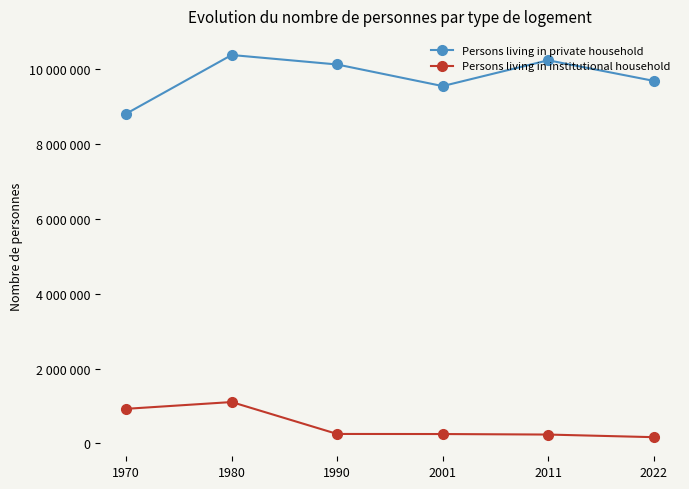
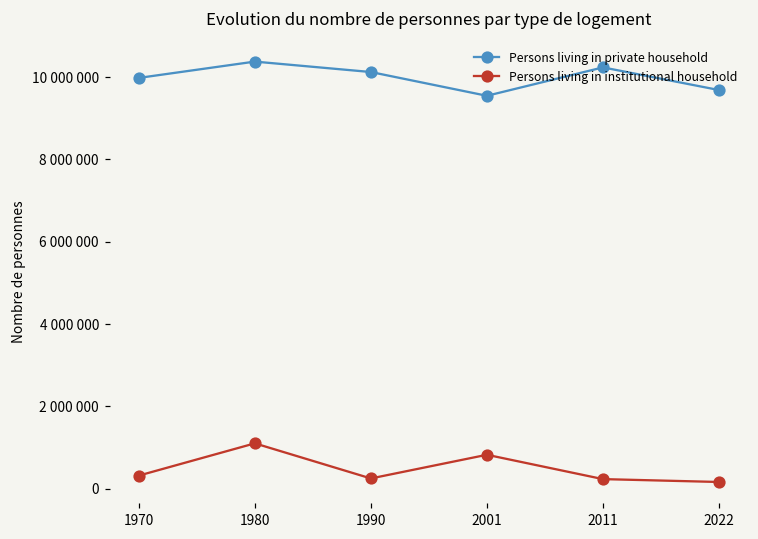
  {
    "Persons living in private household": {
-     "1970": 8800000,
+     "1970": 10000000,
      "1980": 10400000,
      "1990": 10100000,
      "2001": 9500000,
      "2011": 10200000,
      "2022": 9700000
    },
    "Persons living in institutional household": {
-     "1970": 900000,
+     "1970": 300000,
      "1980": 1100000,
      "1990": 300000,
-     "2001": 200000,
+     "2001": 800000,
      "2011": 200000,
      "2022": 200000
    }
  }
